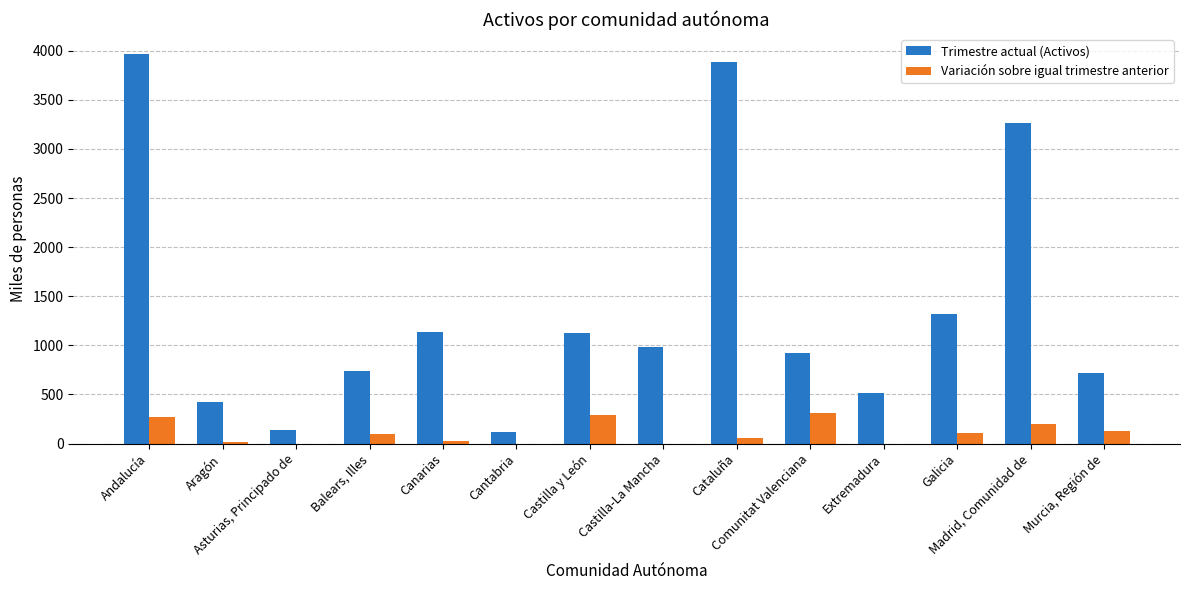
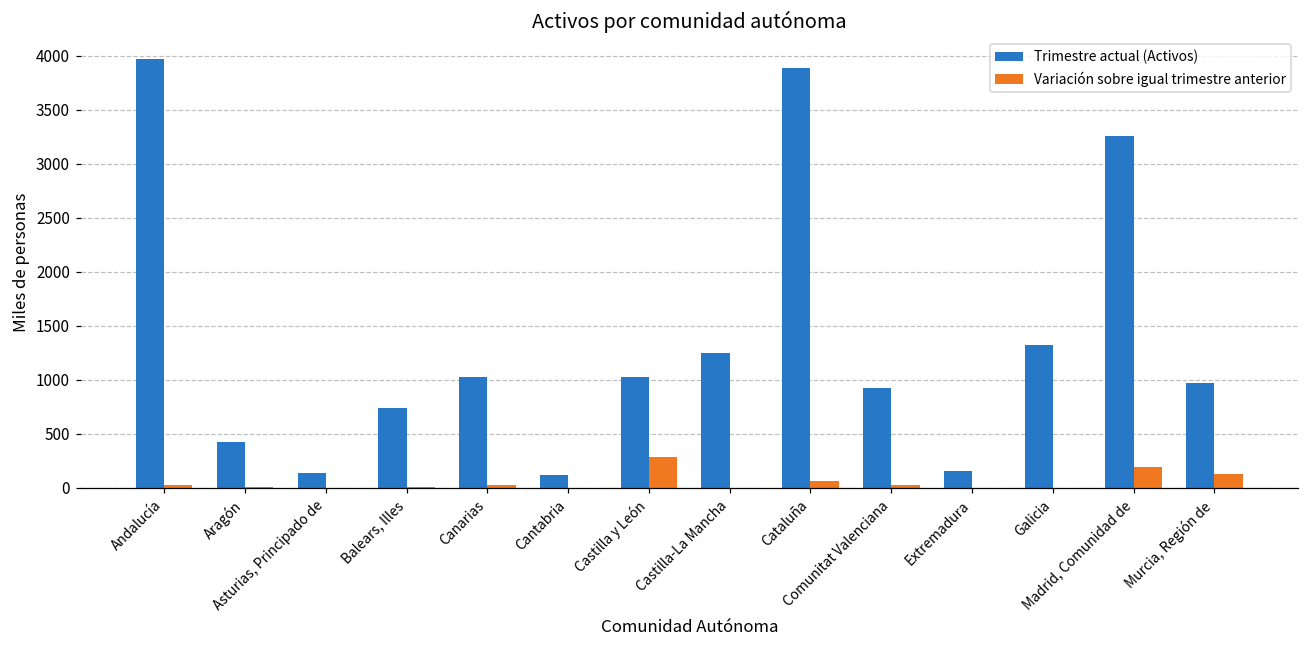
  {
    "Trimestre actual (Activos)": {
      "Andalucía": 4000,
      "Aragón": 400,
      "Asturias, Principado de": 100,
      "Balears, Illes": 700,
-     "Canarias": 1100,
+     "Canarias": 1000,
      "Cantabria": 100,
-     "Castilla y León": 1100,
-     "Castilla-La Mancha": 1000,
+     "Castilla y León": 1000,
+     "Castilla-La Mancha": 1300,
      "Cataluña": 3900,
      "Comunitat Valenciana": 900,
-     "Extremadura": 500,
+     "Extremadura": 200,
      "Galicia": 1300,
      "Madrid, Comunidad de": 3300,
-     "Murcia, Región de": 700
+     "Murcia, Región de": 1000
    },
    "Variación sobre igual trimestre anterior": {
-     "Andalucía": 300,
-     "Balears, Illes": 100,
+     "Andalucía": 0,
+     "Balears, Illes": 0,
      "Canarias": 0,
      "Castilla y León": 300,
      "Cataluña": 100,
-     "Comunitat Valenciana": 300,
-     "Galicia": 100,
+     "Comunitat Valenciana": 0,
+     "Galicia": 0,
      "Madrid, Comunidad de": 200,
      "Murcia, Región de": 100
    }
  }
